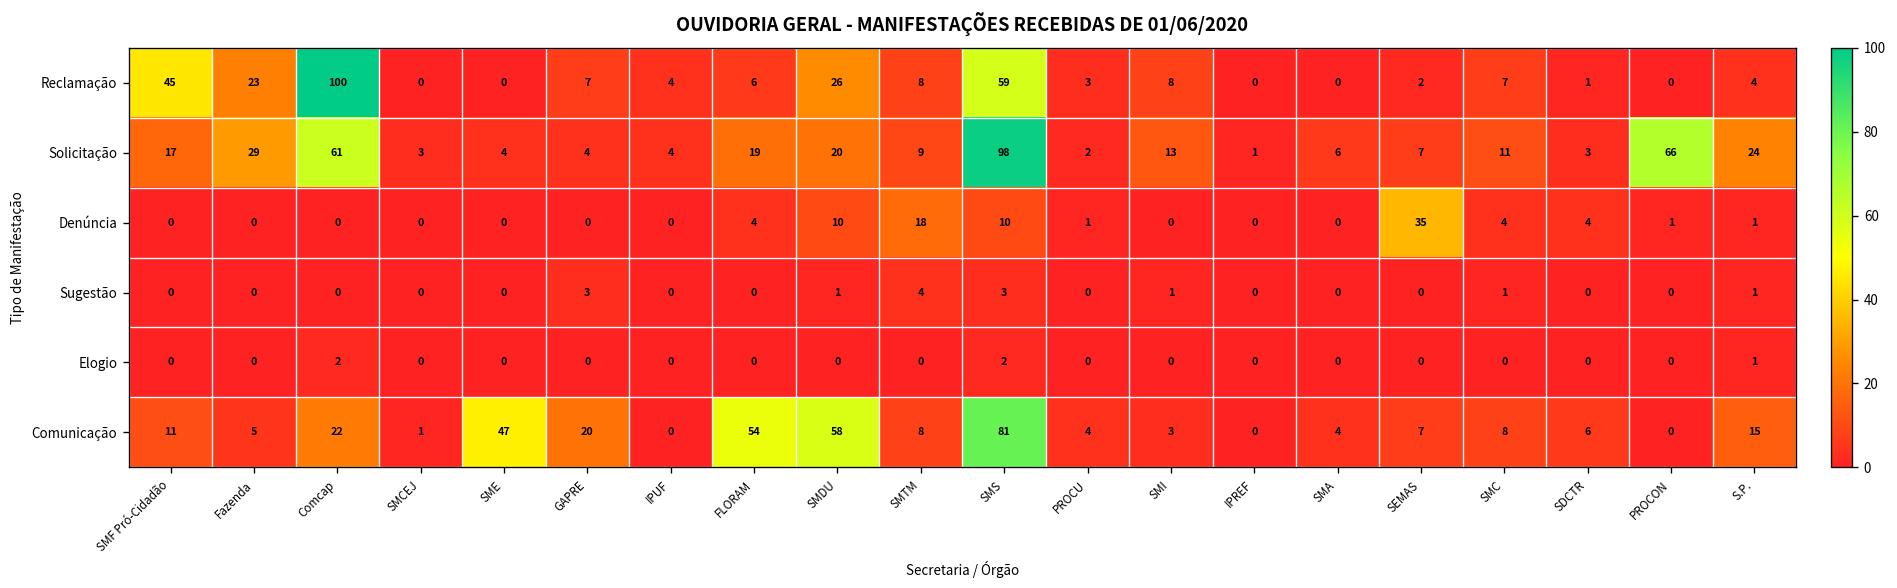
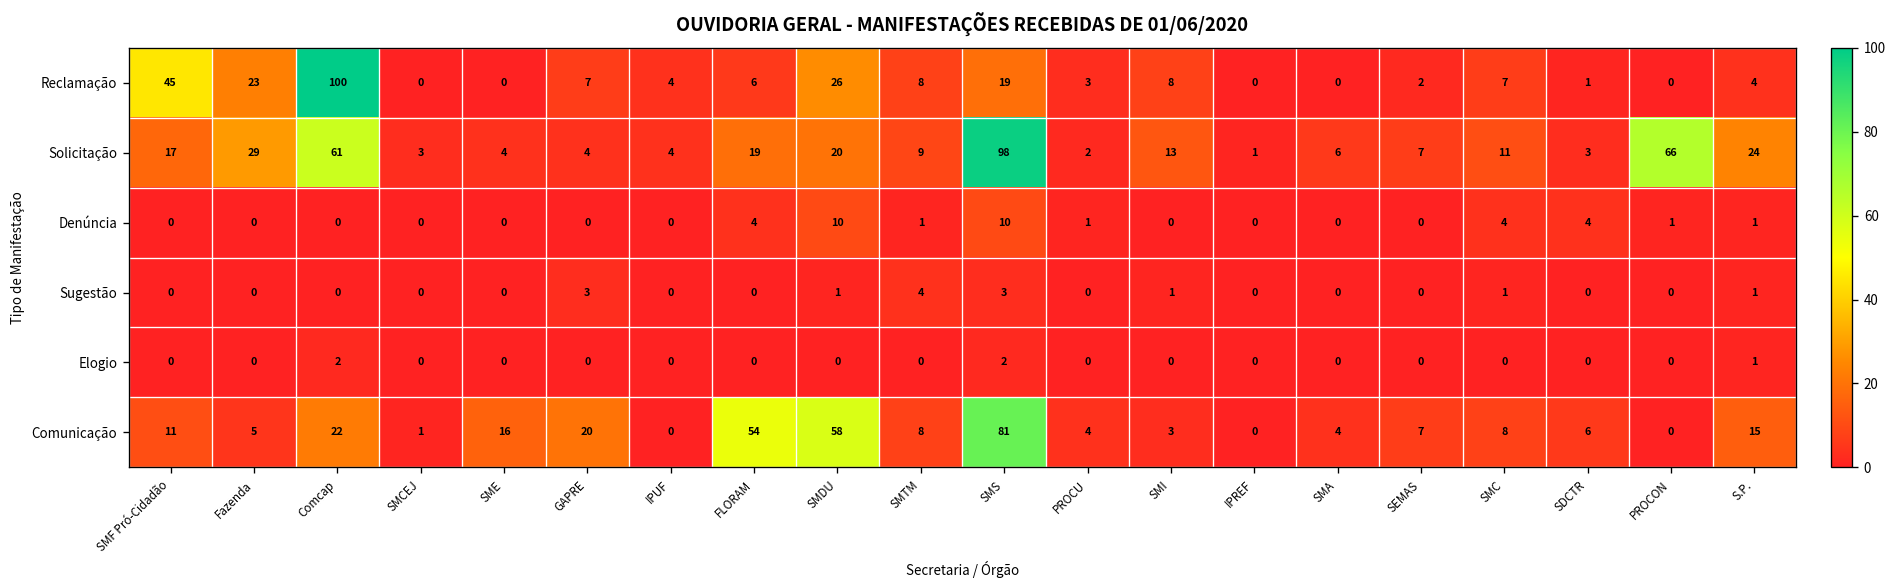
  {
    "Reclamação": {
      "SMF Pró-Cidadão": 45,
      "Fazenda": 23,
      "Comcap": 100,
      "SMCEJ": 0,
      "SME": 0,
      "GAPRE": 7,
      "IPUF": 4,
      "FLORAM": 6,
      "SMDU": 26,
      "SMTM": 8,
-     "SMS": 59,
+     "SMS": 19,
      "PROCU": 3,
      "SMI": 8,
      "IPREF": 0,
      "SMA": 0,
      "SEMAS": 2,
      "SMC": 7,
      "SDCTR": 1,
      "PROCON": 0,
      "S.P.": 4
    },
    "Solicitação": {
      "SMF Pró-Cidadão": 17,
      "Fazenda": 29,
      "Comcap": 61,
      "SMCEJ": 3,
      "SME": 4,
      "GAPRE": 4,
      "IPUF": 4,
      "FLORAM": 19,
      "SMDU": 20,
      "SMTM": 9,
      "SMS": 98,
      "PROCU": 2,
      "SMI": 13,
      "IPREF": 1,
      "SMA": 6,
      "SEMAS": 7,
      "SMC": 11,
      "SDCTR": 3,
      "PROCON": 66,
      "S.P.": 24
    },
    "Denúncia": {
      "SMF Pró-Cidadão": 0,
      "Fazenda": 0,
      "Comcap": 0,
      "SMCEJ": 0,
      "SME": 0,
      "GAPRE": 0,
      "IPUF": 0,
      "FLORAM": 4,
      "SMDU": 10,
-     "SMTM": 18,
+     "SMTM": 1,
      "SMS": 10,
      "PROCU": 1,
      "SMI": 0,
      "IPREF": 0,
      "SMA": 0,
-     "SEMAS": 35,
+     "SEMAS": 0,
      "SMC": 4,
      "SDCTR": 4,
      "PROCON": 1,
      "S.P.": 1
    },
    "Sugestão": {
      "SMF Pró-Cidadão": 0,
      "Fazenda": 0,
      "Comcap": 0,
      "SMCEJ": 0,
      "SME": 0,
      "GAPRE": 3,
      "IPUF": 0,
      "FLORAM": 0,
      "SMDU": 1,
      "SMTM": 4,
      "SMS": 3,
      "PROCU": 0,
      "SMI": 1,
      "IPREF": 0,
      "SMA": 0,
      "SEMAS": 0,
      "SMC": 1,
      "SDCTR": 0,
      "PROCON": 0,
      "S.P.": 1
    },
    "Elogio": {
      "SMF Pró-Cidadão": 0,
      "Fazenda": 0,
      "Comcap": 2,
      "SMCEJ": 0,
      "SME": 0,
      "GAPRE": 0,
      "IPUF": 0,
      "FLORAM": 0,
      "SMDU": 0,
      "SMTM": 0,
      "SMS": 2,
      "PROCU": 0,
      "SMI": 0,
      "IPREF": 0,
      "SMA": 0,
      "SEMAS": 0,
      "SMC": 0,
      "SDCTR": 0,
      "PROCON": 0,
      "S.P.": 1
    },
    "Comunicação": {
      "SMF Pró-Cidadão": 11,
      "Fazenda": 5,
      "Comcap": 22,
      "SMCEJ": 1,
-     "SME": 47,
+     "SME": 16,
      "GAPRE": 20,
      "IPUF": 0,
      "FLORAM": 54,
      "SMDU": 58,
      "SMTM": 8,
      "SMS": 81,
      "PROCU": 4,
      "SMI": 3,
      "IPREF": 0,
      "SMA": 4,
      "SEMAS": 7,
      "SMC": 8,
      "SDCTR": 6,
      "PROCON": 0,
      "S.P.": 15
    }
  }
